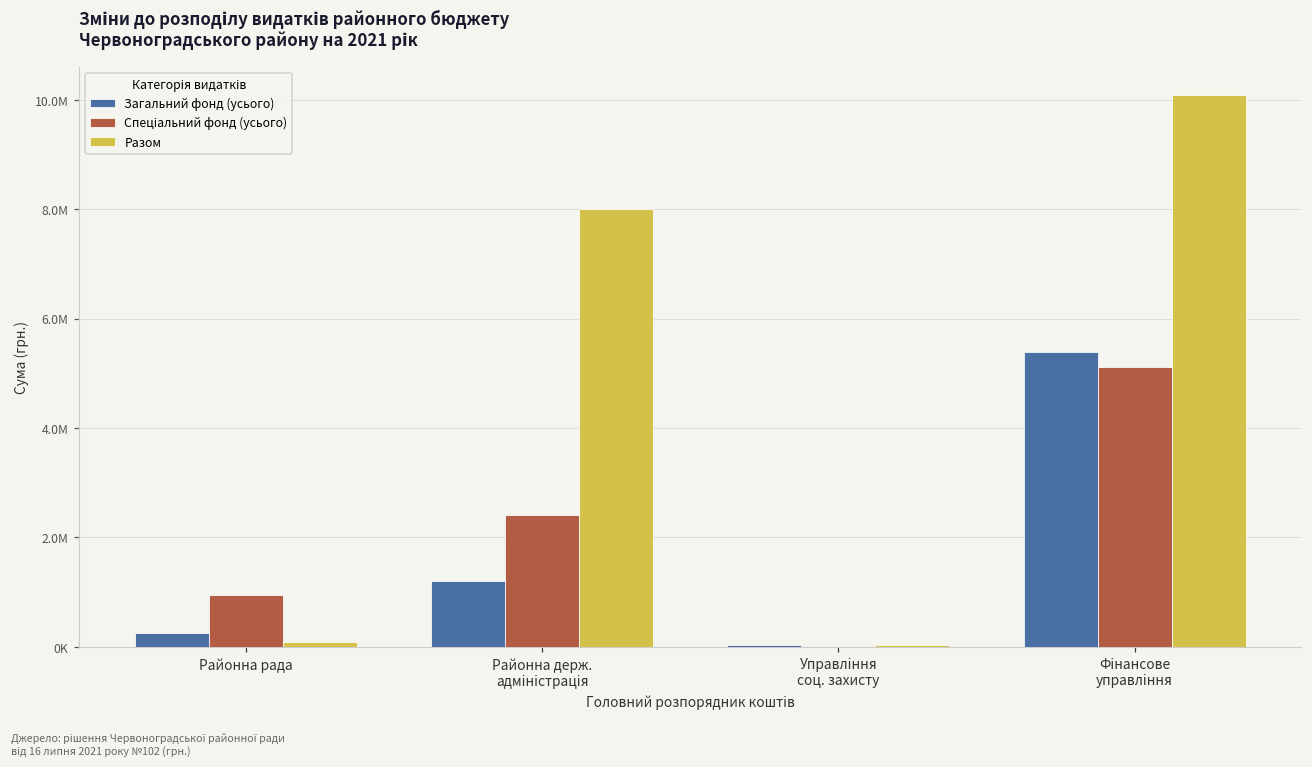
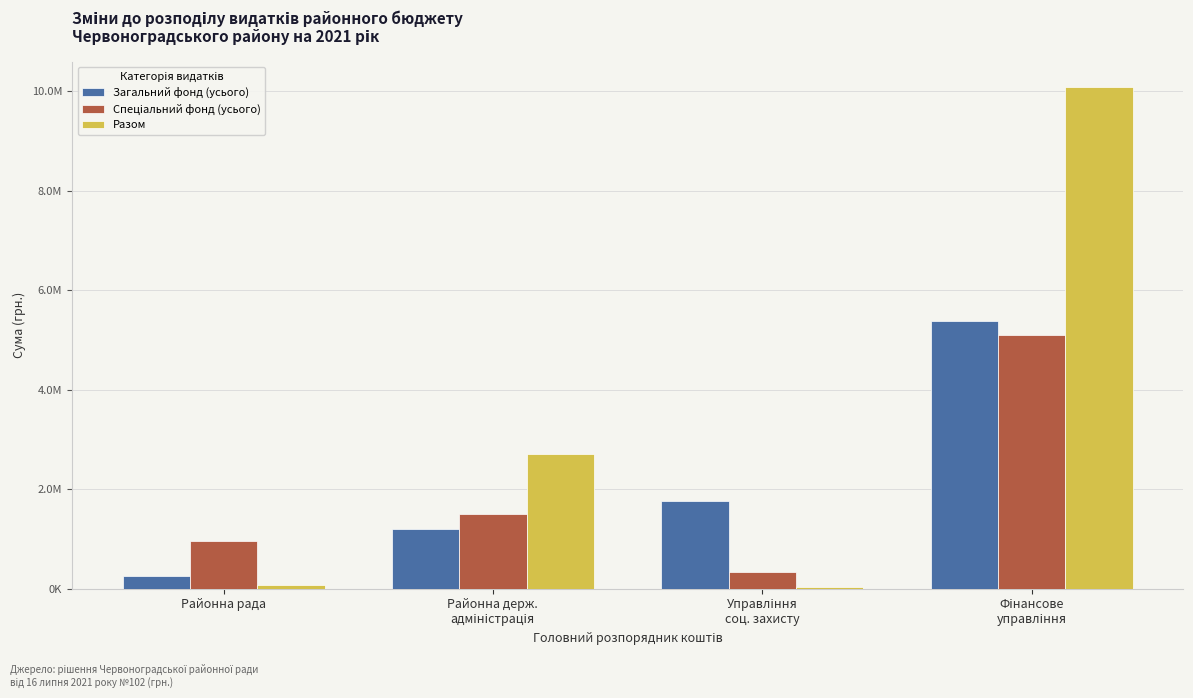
  {
    "Загальний фонд (усього)": {
      "Районна рада": 300000,
      "Районна держ. адміністрація": 1200000,
-     "Управління соц. захисту": 0,
+     "Управління соц. захисту": 1800000,
      "Фінансове управління": 5400000
    },
    "Спеціальний фонд (усього)": {
      "Районна рада": 1000000,
-     "Районна держ. адміністрація": 2400000,
-     "Управління соц. захисту": 0,
+     "Районна держ. адміністрація": 1500000,
+     "Управління соц. захисту": 300000,
      "Фінансове управління": 5100000
    },
    "Разом": {
      "Районна рада": 100000,
-     "Районна держ. адміністрація": 8000000,
+     "Районна держ. адміністрація": 2700000,
      "Фінансове управління": 10100000
    }
  }
